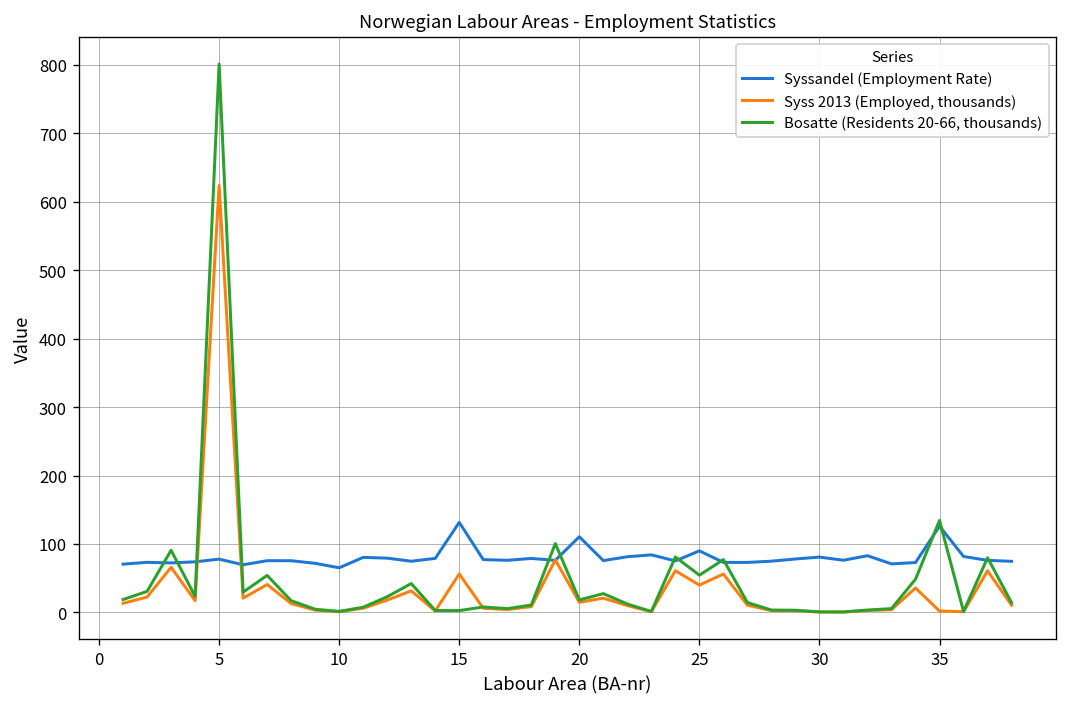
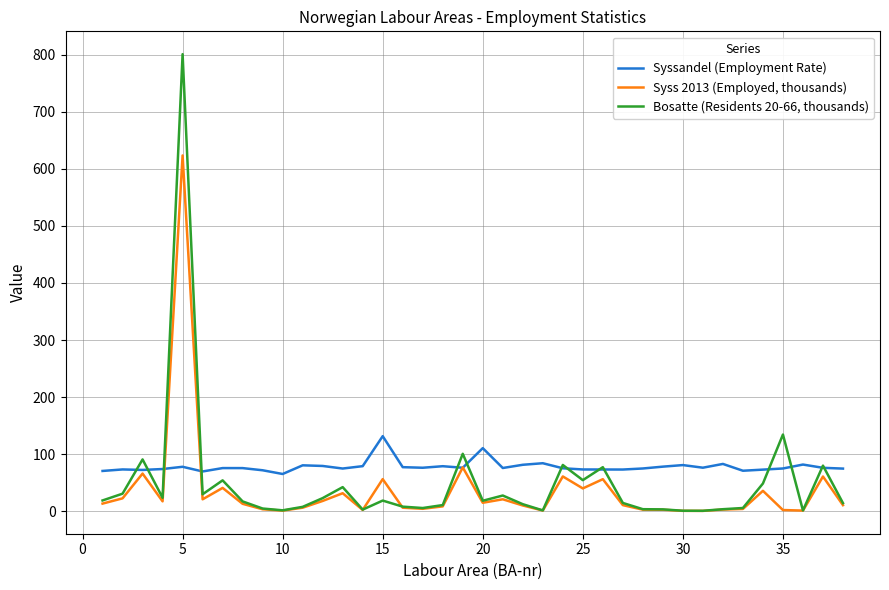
  {
    "Syssandel (Employment Rate)": {
      "5": 80,
      "10": 70,
      "15": 130,
      "20": 110,
-     "25": 90,
+     "25": 70,
      "30": 80,
-     "35": 130
+     "35": 70
    },
    "Syss 2013 (Employed, thousands)": {
      "5": 620,
      "15": 60,
      "25": 40,
      "35": 0
    },
    "Bosatte (Residents 20-66, thousands)": {
      "5": 800,
-     "15": 0,
+     "15": 20,
      "25": 50,
      "35": 130
    }
  }
